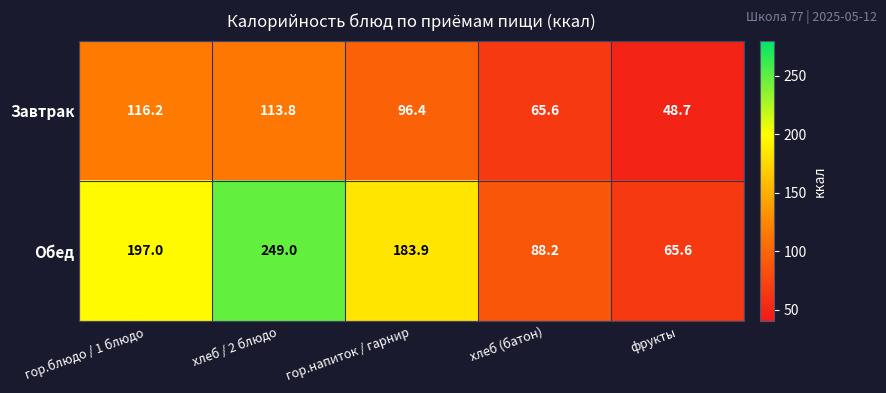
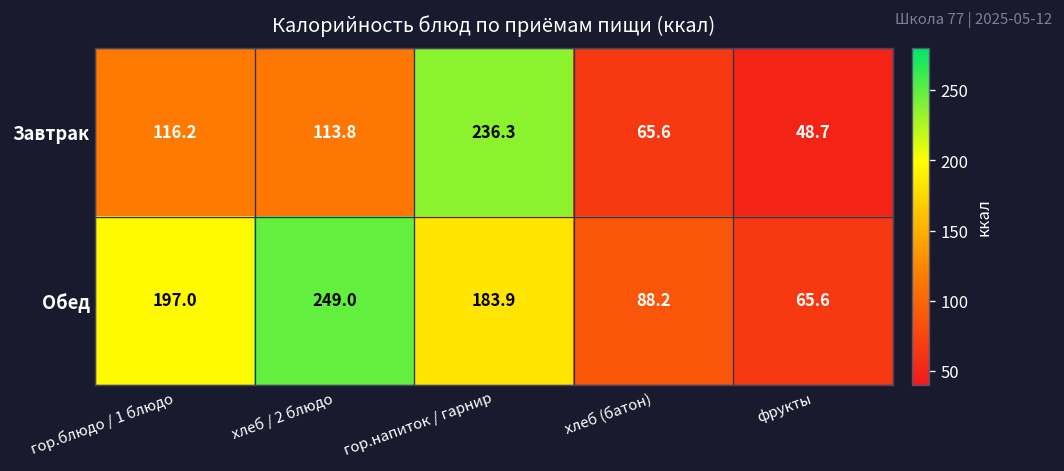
  {
    "Завтрак": {
      "гор.блюдо / 1 блюдо": 116.2,
      "хлеб / 2 блюдо": 113.8,
-     "гор.напиток / гарнир": 96.4,
+     "гор.напиток / гарнир": 236.3,
      "хлеб (батон)": 65.6,
      "фрукты": 48.7
    },
    "Обед": {
      "гор.блюдо / 1 блюдо": 197.0,
      "хлеб / 2 блюдо": 249.0,
      "гор.напиток / гарнир": 183.9,
      "хлеб (батон)": 88.2,
      "фрукты": 65.6
    }
  }
